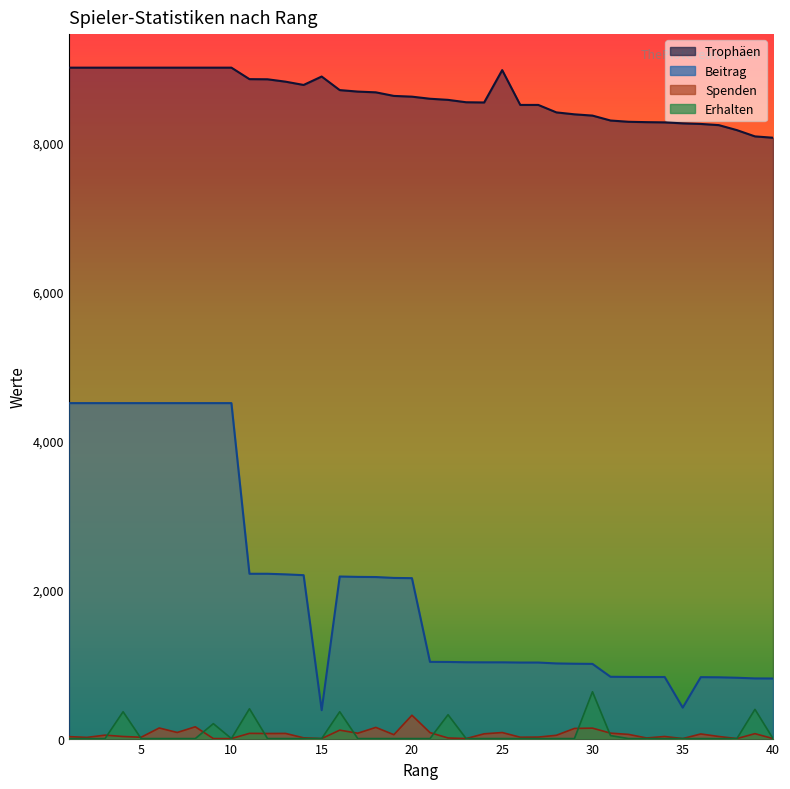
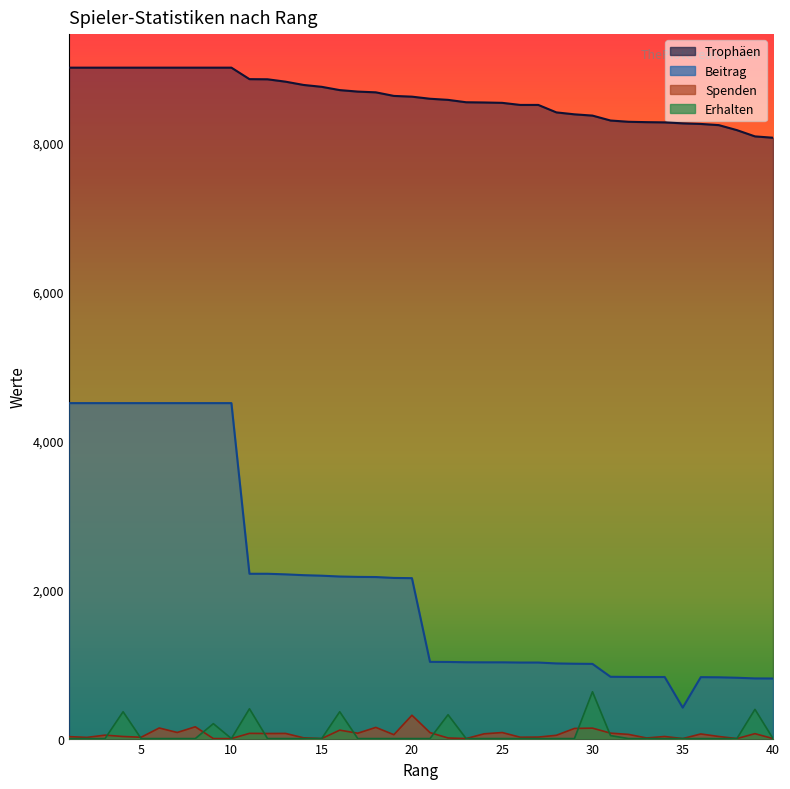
  {
    "Trophäen": {
      "5": "9,000",
      "10": "9,000",
-     "15": "8,900",
+     "15": "8,700",
      "20": "8,600",
-     "25": "9,000",
+     "25": "8,500",
      "30": "8,400",
      "35": "8,300",
      "40": "8,100"
    },
    "Beitrag": {
      "5": "4,500",
      "10": "4,500",
-     "15": "400",
+     "15": "2,200",
      "20": "2,200",
      "25": "1,000",
      "30": "1,000",
      "35": "400",
      "40": "800"
    },
    "Spenden": {
      "20": "300",
      "25": "100",
      "30": "100"
    },
    "Erhalten": {
      "20": "0",
      "25": "0",
      "30": "600"
    }
  }
